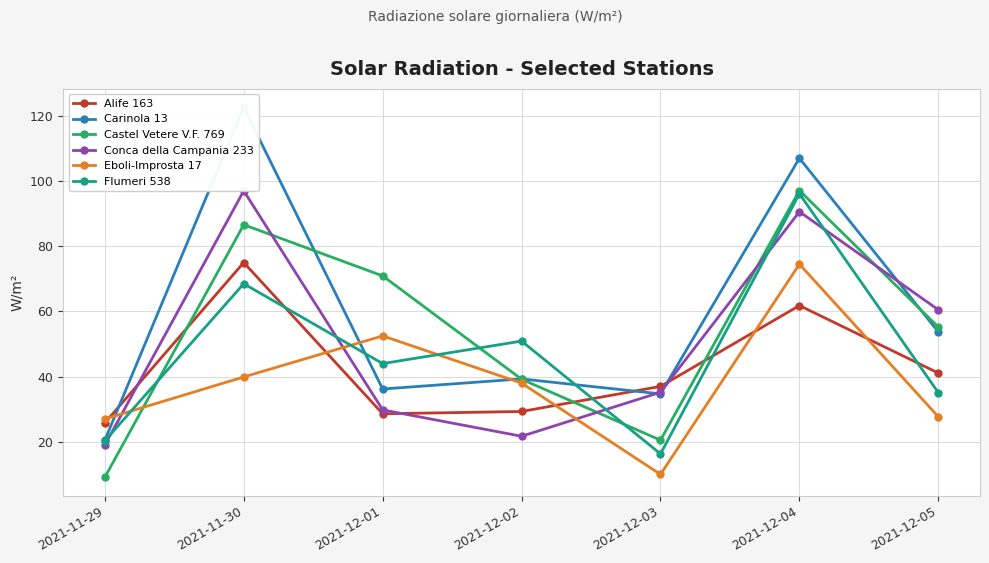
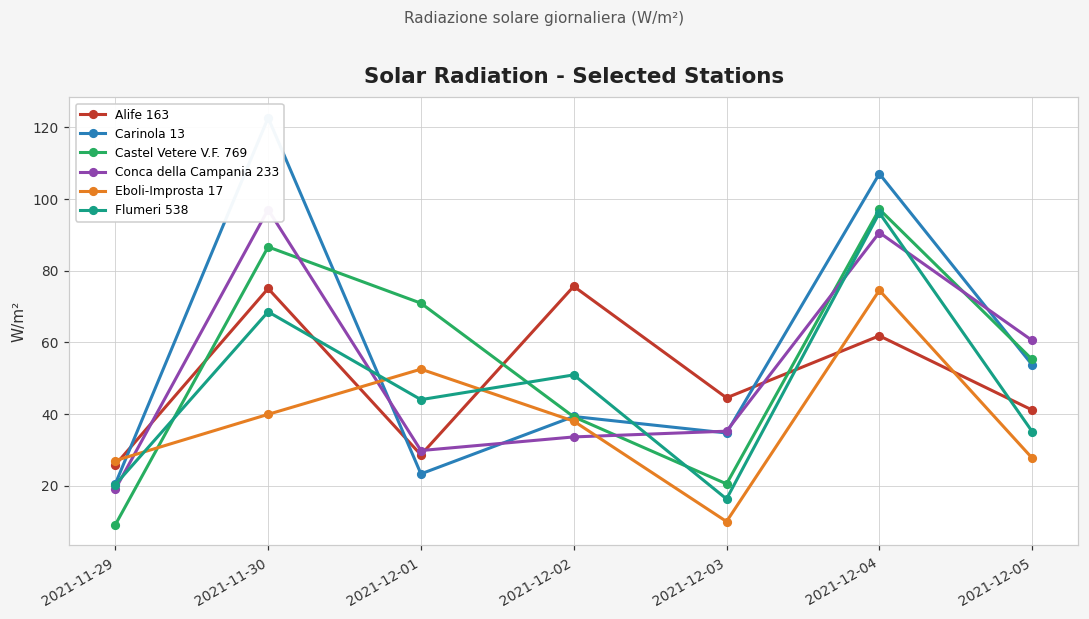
  {
    "Alife 163": {
      "2021-11-29": 26,
      "2021-11-30": 75,
      "2021-12-01": 29,
-     "2021-12-02": 29,
-     "2021-12-03": 37,
+     "2021-12-02": 76,
+     "2021-12-03": 45,
      "2021-12-04": 62,
      "2021-12-05": 41
    },
    "Carinola 13": {
-     "2021-12-01": 36,
+     "2021-12-01": 23,
      "2021-12-04": 107,
      "2021-12-05": 54
    },
    "Conca della Campania 233": {
      "2021-11-29": 19,
      "2021-12-01": 30,
-     "2021-12-02": 22,
+     "2021-12-02": 34,
      "2021-12-04": 91,
      "2021-12-05": 61
    },
    "Eboli-Improsta 17": {
      "2021-11-29": 27,
      "2021-11-30": 40,
      "2021-12-01": 53,
      "2021-12-02": 38,
      "2021-12-03": 10,
      "2021-12-04": 75,
      "2021-12-05": 28
    }
  }
